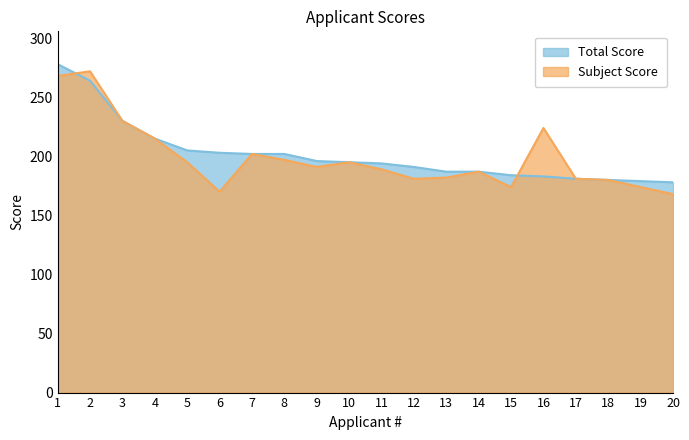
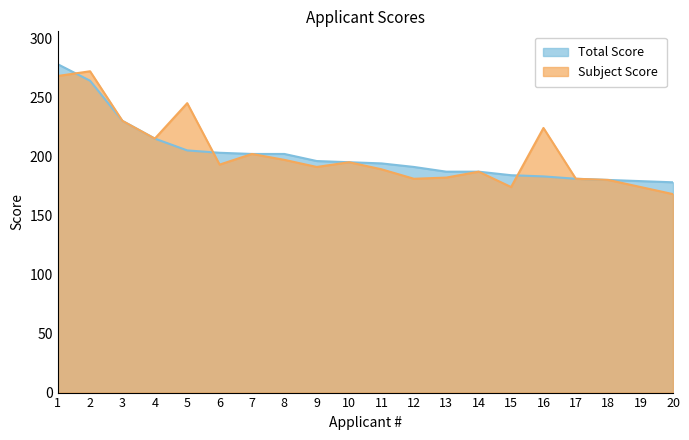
  {
    "Total Score": {
      "1": 278,
      "2": 264,
      "5": 205,
      "6": 203,
      "8": 202,
      "9": 196,
      "11": 194,
      "12": 191,
      "13": 187,
      "15": 184,
      "16": 183,
      "19": 179,
      "20": 178
    },
    "Subject Score": {
      "1": 268,
      "2": 272,
-     "5": 195,
-     "6": 170,
+     "5": 245,
+     "6": 193,
      "8": 197,
      "9": 191,
      "11": 189,
      "12": 181,
      "13": 182,
      "15": 174,
      "16": 224,
      "19": 174,
      "20": 168
    }
  }
